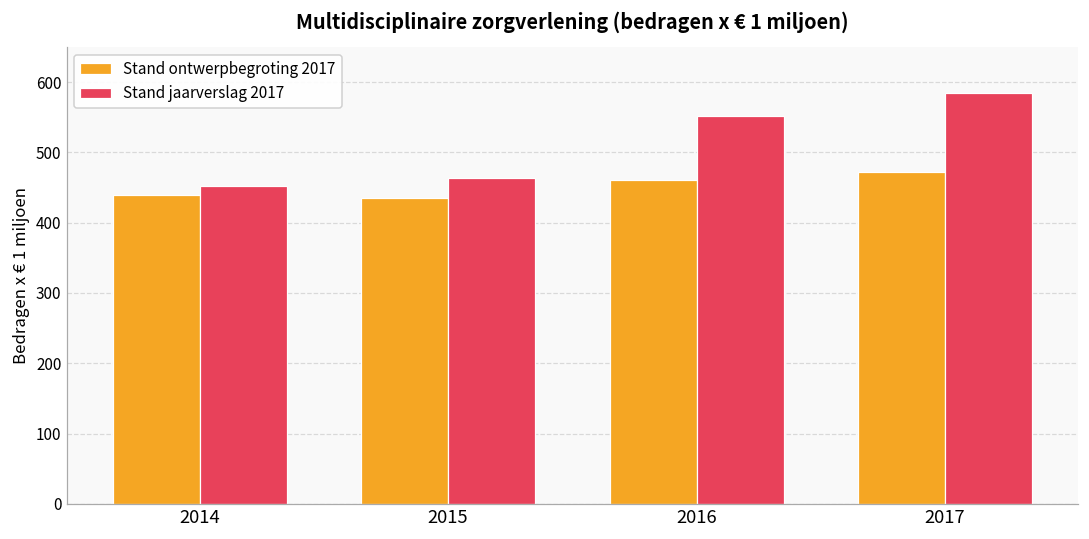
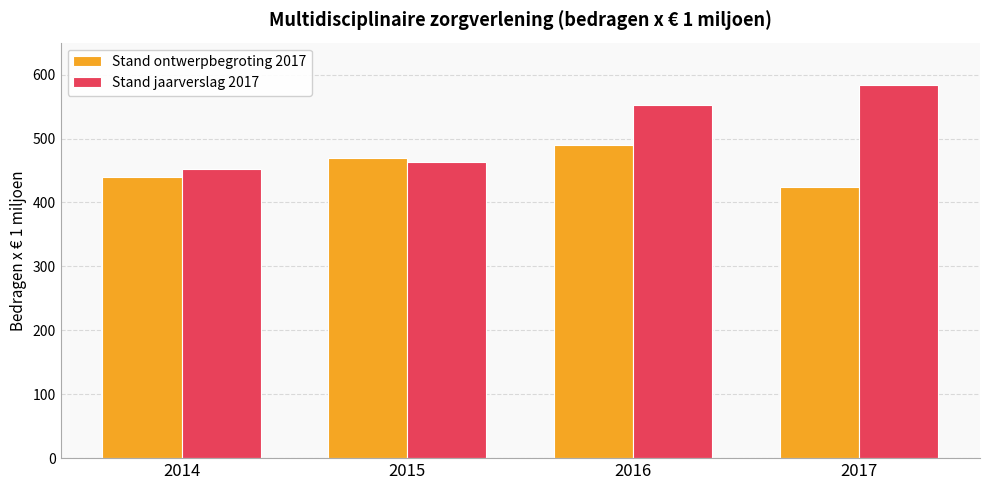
  {
    "Stand ontwerpbegroting 2017": {
      "2014": 440,
-     "2015": 430,
-     "2016": 460,
-     "2017": 470
+     "2015": 470,
+     "2016": 490,
+     "2017": 420
    },
    "Stand jaarverslag 2017": {
      "2014": 450,
      "2015": 460,
      "2016": 550,
      "2017": 580
    }
  }
